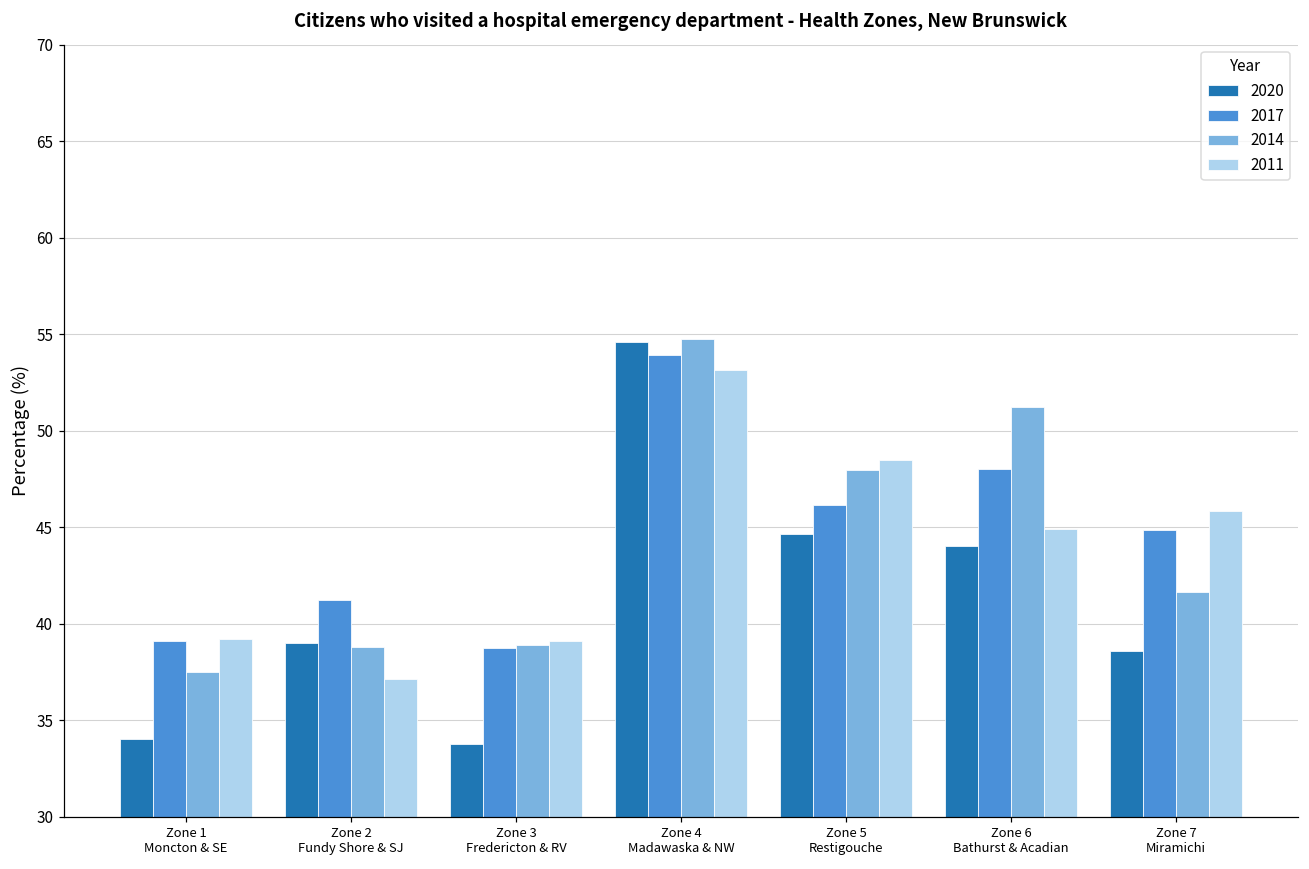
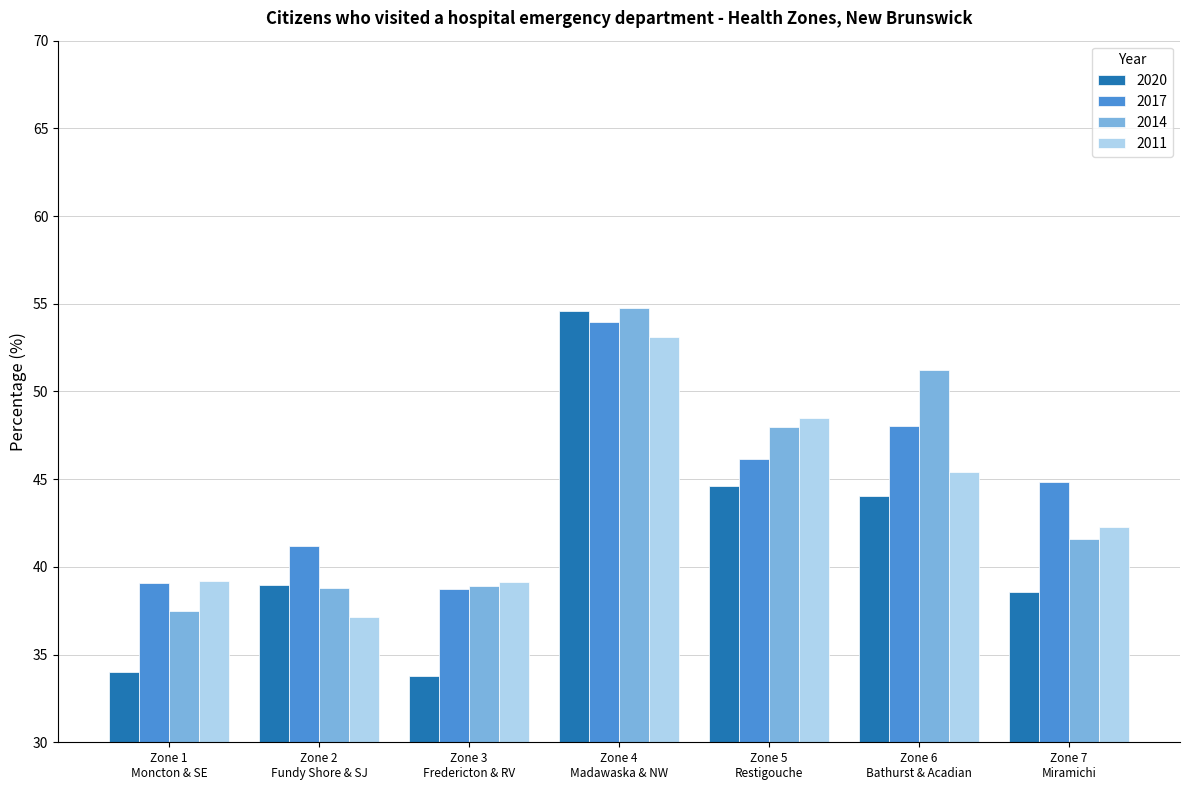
  {
    "2020": {
      "Zone 1 Moncton & SE": 34.0,
      "Zone 2 Fundy Shore & SJ": 39.0,
      "Zone 3 Fredericton & RV": 33.8,
      "Zone 4 Madawaska & NW": 54.6,
      "Zone 5 Restigouche": 44.6,
      "Zone 6 Bathurst & Acadian": 44.0,
      "Zone 7 Miramichi": 38.6
    },
    "2011": {
      "Zone 1 Moncton & SE": 39.2,
      "Zone 2 Fundy Shore & SJ": 37.1,
      "Zone 3 Fredericton & RV": 39.1,
      "Zone 4 Madawaska & NW": 53.1,
      "Zone 5 Restigouche": 48.5,
-     "Zone 6 Bathurst & Acadian": 44.9,
-     "Zone 7 Miramichi": 45.8
+     "Zone 6 Bathurst & Acadian": 45.4,
+     "Zone 7 Miramichi": 42.3
    }
  }
